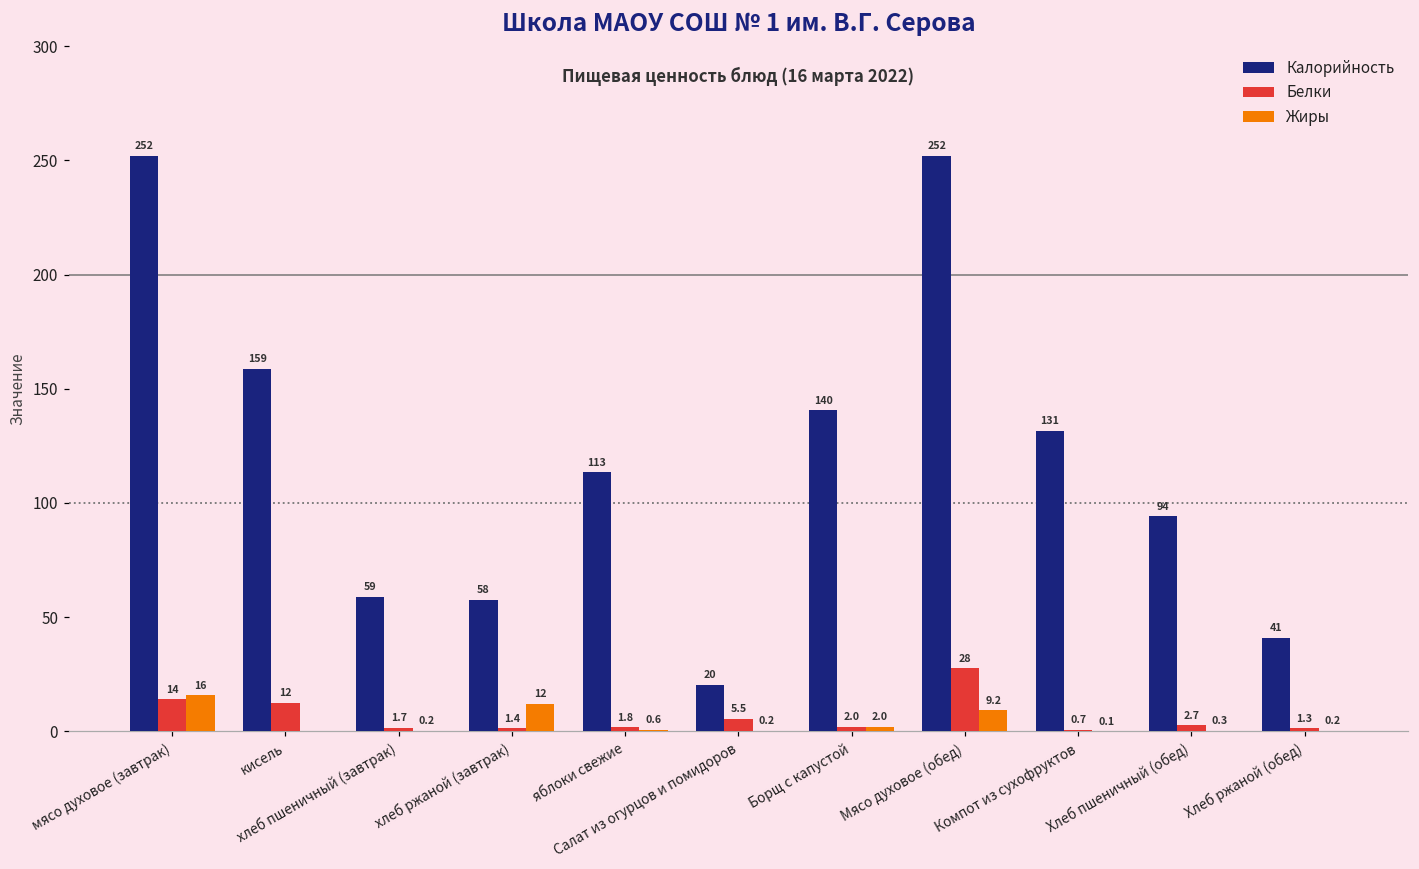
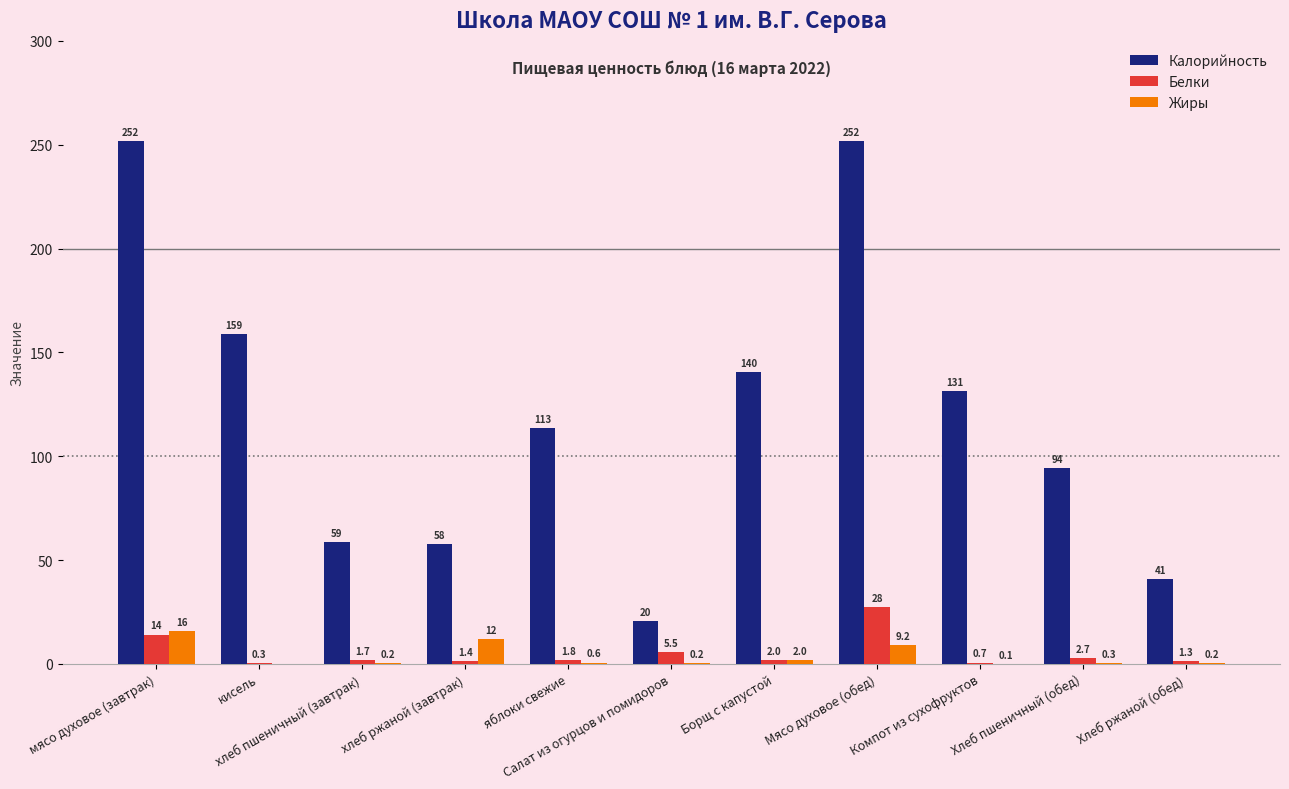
  {
    "Калорийность": {
      "мясо духовое (завтрак)": 252,
      "кисель": 159,
      "хлеб пшеничный (завтрак)": 59,
      "хлеб ржаной (завтрак)": 58,
      "яблоки свежие": 113,
      "Салат из огурцов и помидоров": 20,
      "Борщ с капустой": 140,
      "Мясо духовое (обед)": 252,
      "Компот из сухофруктов": 131,
      "Хлеб пшеничный (обед)": 94,
      "Хлеб ржаной (обед)": 41
    },
    "Белки": {
      "мясо духовое (завтрак)": 14,
-     "кисель": 12,
+     "кисель": 0.3,
      "хлеб пшеничный (завтрак)": 1.7,
      "хлеб ржаной (завтрак)": 1.4,
      "яблоки свежие": 1.8,
      "Салат из огурцов и помидоров": 5.5,
      "Борщ с капустой": 2.0,
      "Мясо духовое (обед)": 28,
      "Компот из сухофруктов": 0.7,
      "Хлеб пшеничный (обед)": 2.7,
      "Хлеб ржаной (обед)": 1.3
    },
    "Жиры": {
      "мясо духовое (завтрак)": 16,
      "хлеб пшеничный (завтрак)": 0.2,
      "хлеб ржаной (завтрак)": 12,
      "яблоки свежие": 0.6,
      "Салат из огурцов и помидоров": 0.2,
      "Борщ с капустой": 2.0,
      "Мясо духовое (обед)": 9.2,
      "Компот из сухофруктов": 0.1,
      "Хлеб пшеничный (обед)": 0.3,
      "Хлеб ржаной (обед)": 0.2
    }
  }
